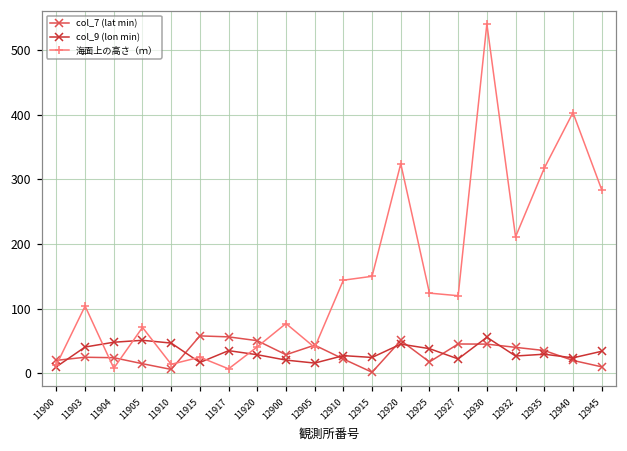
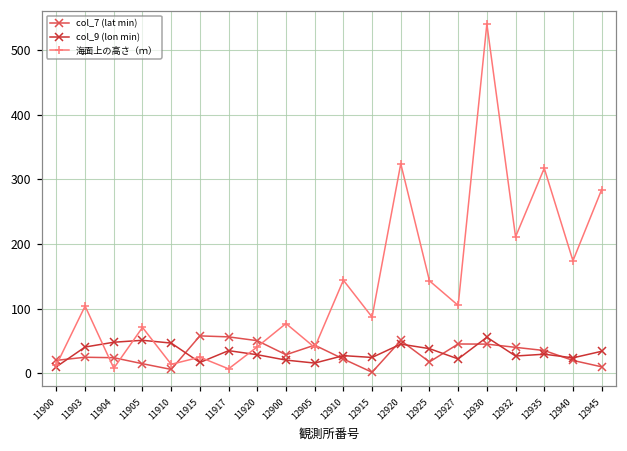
  {
    "海面上の高さ（ｍ）": {
      "11903": 100,
      "11904": 10,
      "11905": 70,
      "11910": 10,
      "11915": 30,
      "11917": 10,
      "11920": 40,
      "12900": 80,
      "12910": 140,
-     "12915": 150,
+     "12915": 90,
      "12920": 320,
-     "12925": 120,
-     "12927": 120,
+     "12925": 140,
+     "12927": 110,
      "12930": 540,
      "12932": 210,
      "12935": 320,
-     "12940": 400,
+     "12940": 170,
      "12945": 280
    }
  }
